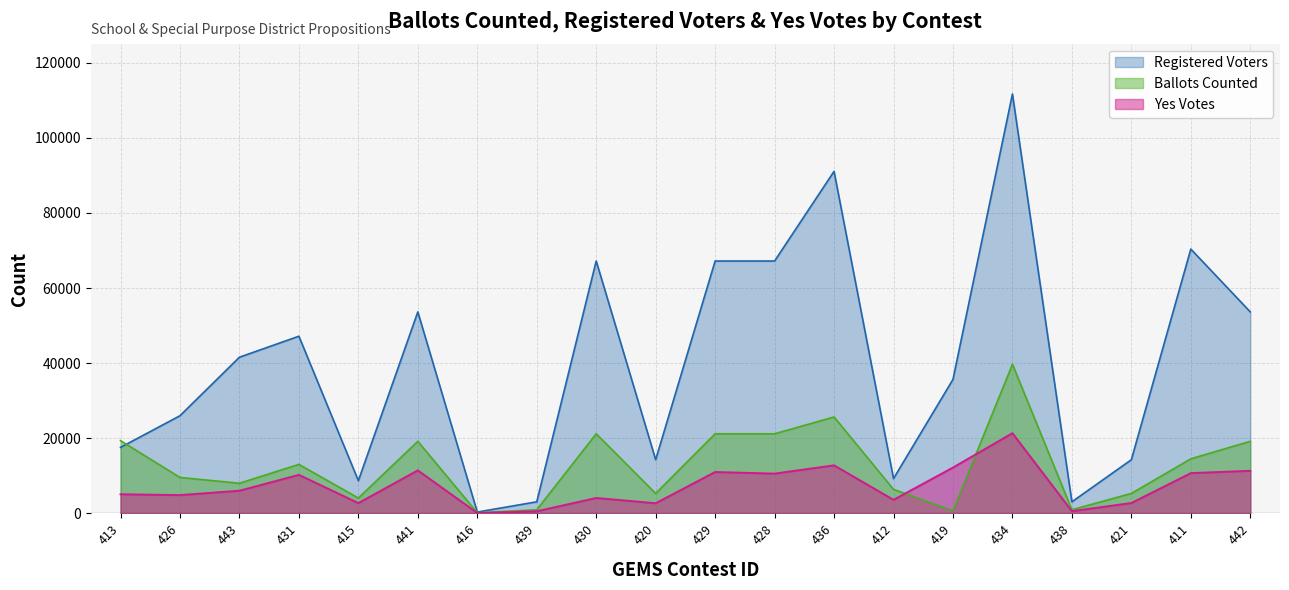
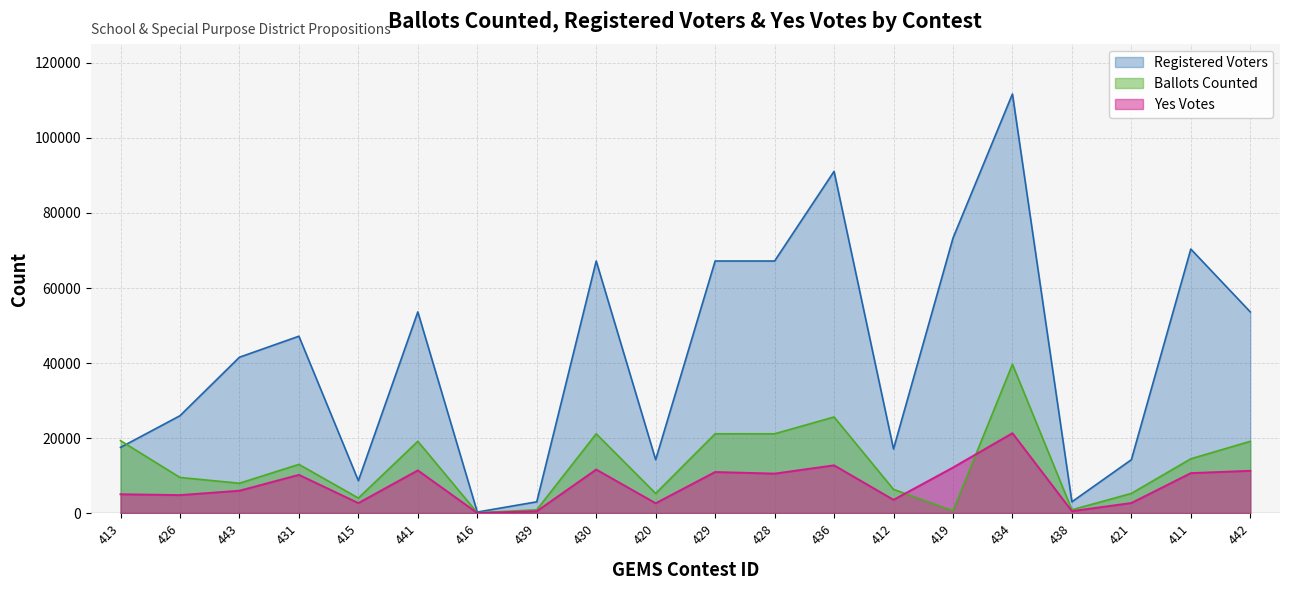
  {
    "Registered Voters": {
      "413": 18000,
      "426": 26000,
      "443": 42000,
      "431": 47000,
      "415": 9000,
      "441": 54000,
      "439": 3000,
      "430": 67000,
      "420": 14000,
      "429": 67000,
      "428": 67000,
      "436": 91000,
-     "412": 9000,
-     "419": 36000,
+     "412": 17000,
+     "419": 73000,
      "434": 112000,
      "438": 3000,
      "421": 14000,
      "411": 70000,
      "442": 54000
    },
    "Ballots Counted": {
      "413": 19000,
      "426": 10000,
      "443": 8000,
      "431": 13000,
      "415": 4000,
      "441": 19000,
      "430": 21000,
      "420": 5000,
      "429": 21000,
      "428": 21000,
      "436": 26000,
      "412": 6000,
      "419": 1000,
      "434": 40000,
      "421": 5000,
      "411": 15000,
      "442": 19000
    },
    "Yes Votes": {
      "413": 5000,
      "426": 5000,
      "443": 6000,
      "431": 10000,
      "415": 3000,
      "441": 11000,
-     "430": 4000,
+     "430": 12000,
      "420": 3000,
      "429": 11000,
      "428": 11000,
      "436": 13000,
      "412": 4000,
      "419": 12000,
      "434": 21000,
      "421": 3000,
      "411": 11000,
      "442": 11000
    }
  }
